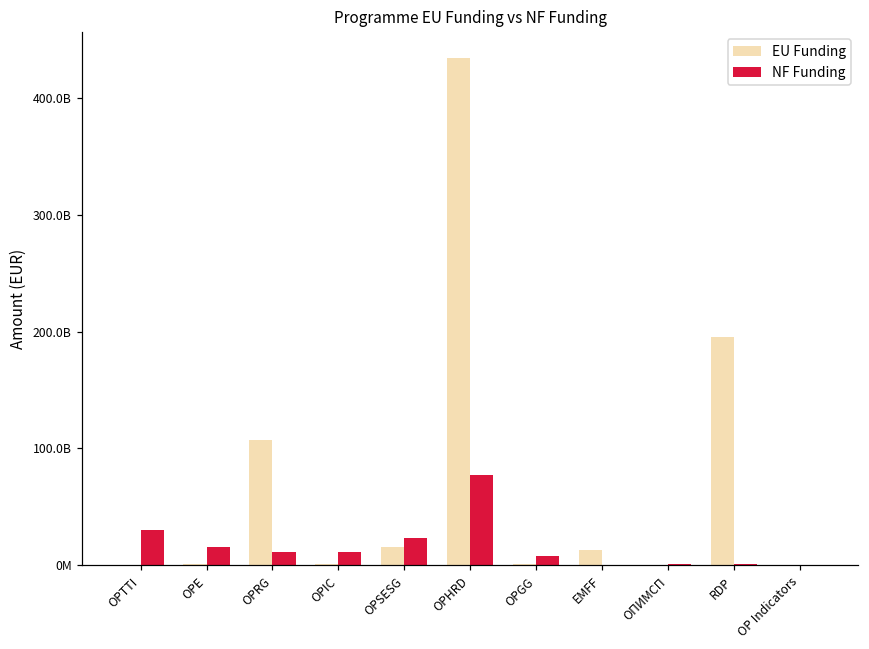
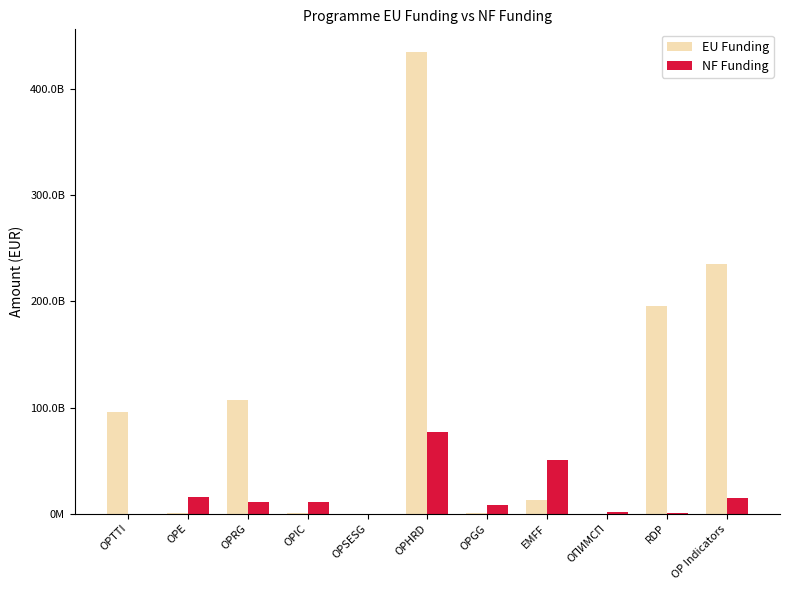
  {
    "EU Funding": {
-     "OPTTI": 0,
+     "OPTTI": 96000000000,
      "OPRG": 107000000000,
-     "OPSESG": 15000000000,
+     "OPSESG": 0,
      "OPHRD": 435000000000,
      "EMFF": 13000000000,
      "RDP": 195000000000,
-     "OP Indicators": 0
+     "OP Indicators": 236000000000
    },
    "NF Funding": {
-     "OPTTI": 30000000000,
+     "OPTTI": 0,
      "OPE": 16000000000,
      "OPRG": 11000000000,
      "OPIC": 11000000000,
-     "OPSESG": 23000000000,
+     "OPSESG": 0,
      "OPHRD": 77000000000,
      "OPGG": 8000000000,
-     "EMFF": 0,
-     "OP Indicators": 0
+     "EMFF": 50000000000,
+     "OP Indicators": 14000000000
    }
  }
